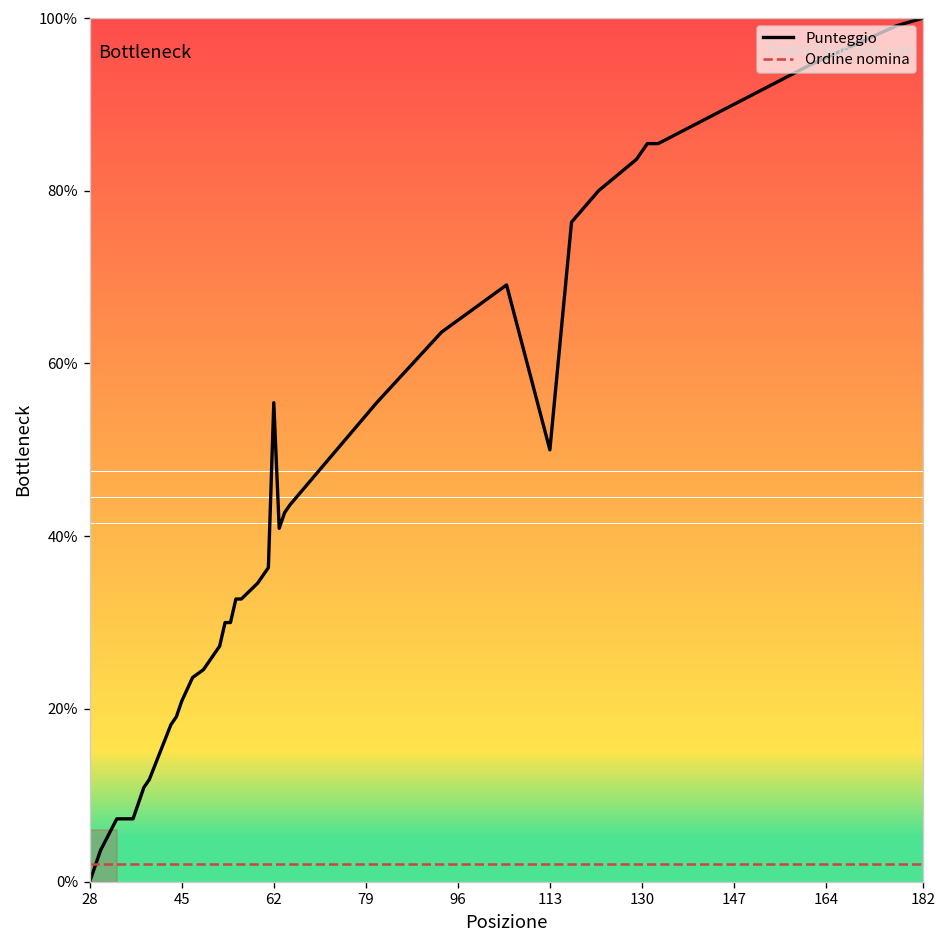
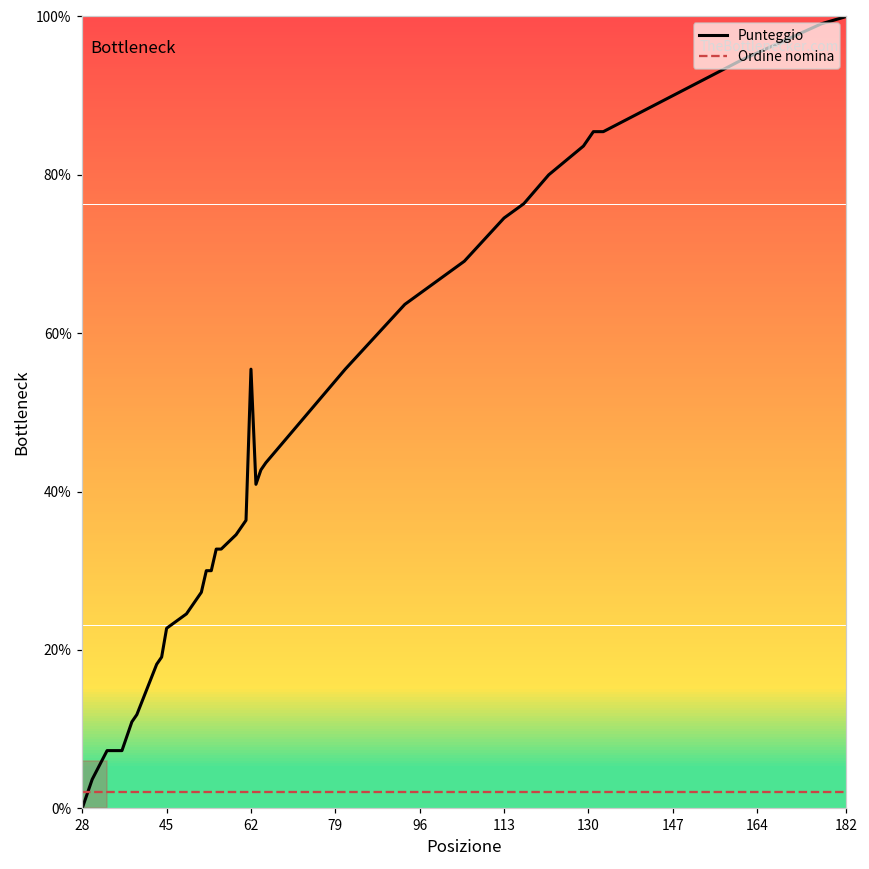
  {
    "Punteggio": {
      "28": "0%",
-     "45": "21%",
+     "45": "23%",
      "62": "55%",
-     "113": "50%",
+     "113": "75%",
      "182": "100%"
    },
    "Ordine nomina": {
      "28": "2%",
      "45": "2%",
      "62": "2%",
      "113": "2%",
      "182": "2%"
    }
  }
